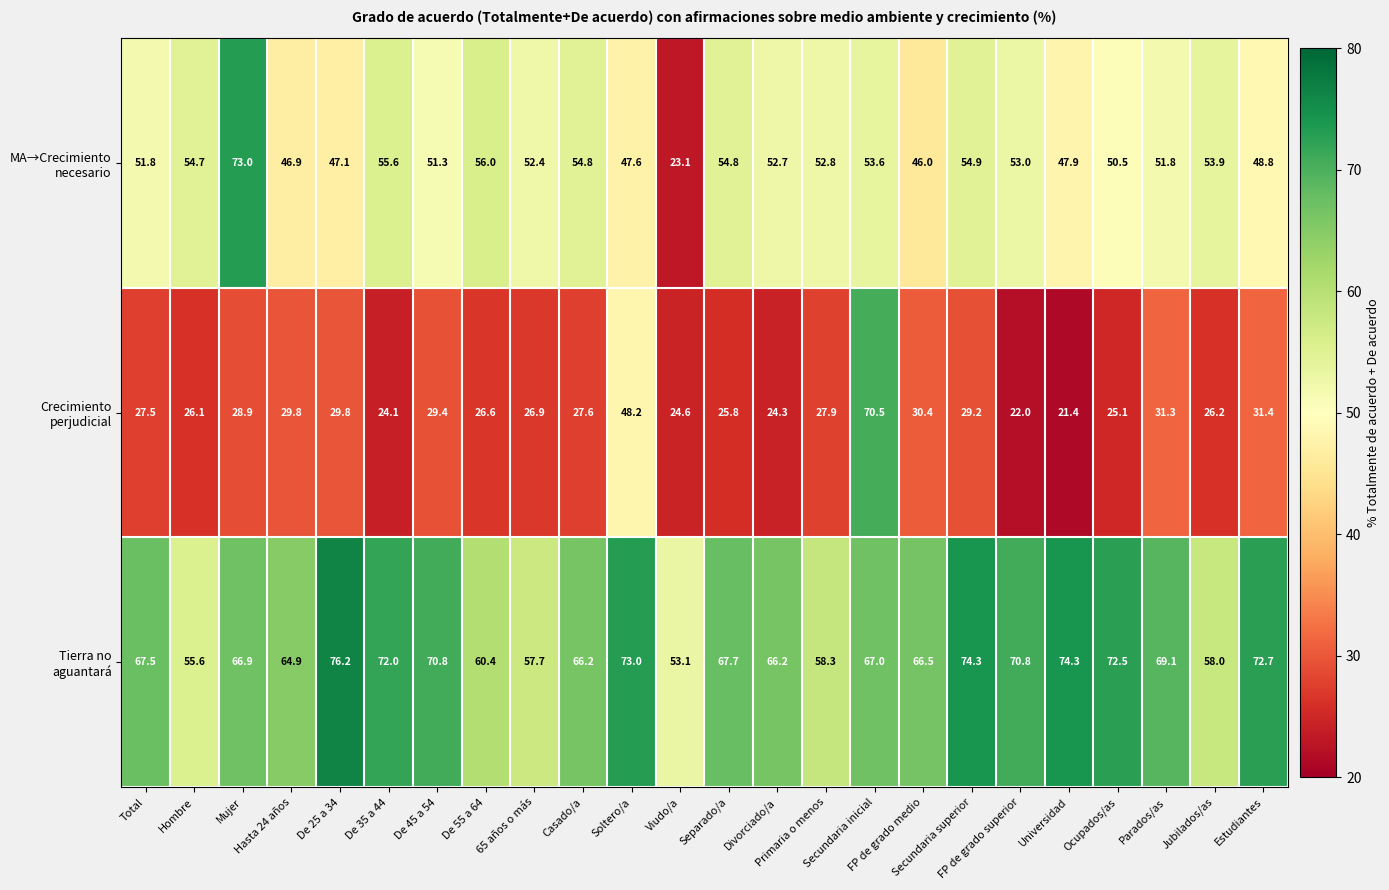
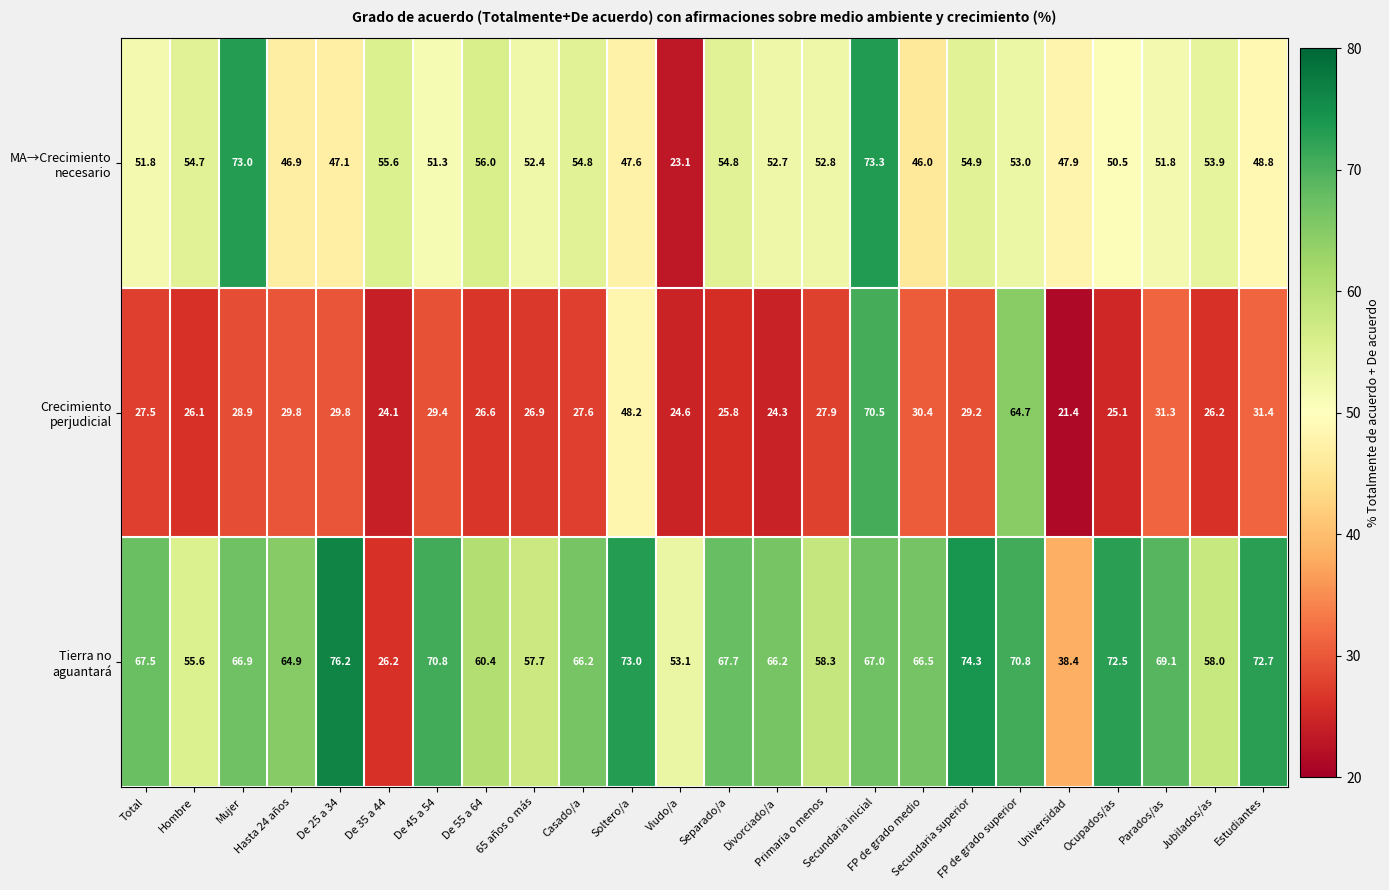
  {
    "MA→Crecimiento necesario": {
      "Total": 51.8,
      "Hombre": 54.7,
      "Mujer": 73.0,
      "Hasta 24 años": 46.9,
      "De 25 a 34": 47.1,
      "De 35 a 44": 55.6,
      "De 45 a 54": 51.3,
      "De 55 a 64": 56.0,
      "65 años o más": 52.4,
      "Casado/a": 54.8,
      "Soltero/a": 47.6,
      "Viudo/a": 23.1,
      "Separado/a": 54.8,
      "Divorciado/a": 52.7,
      "Primaria o menos": 52.8,
-     "Secundaria inicial": 53.6,
+     "Secundaria inicial": 73.3,
      "FP de grado medio": 46.0,
      "Secundaria superior": 54.9,
      "FP de grado superior": 53.0,
      "Universidad": 47.9,
      "Ocupados/as": 50.5,
      "Parados/as": 51.8,
      "Jubilados/as": 53.9,
      "Estudiantes": 48.8
    },
    "Crecimiento perjudicial": {
      "Total": 27.5,
      "Hombre": 26.1,
      "Mujer": 28.9,
      "Hasta 24 años": 29.8,
      "De 25 a 34": 29.8,
      "De 35 a 44": 24.1,
      "De 45 a 54": 29.4,
      "De 55 a 64": 26.6,
      "65 años o más": 26.9,
      "Casado/a": 27.6,
      "Soltero/a": 48.2,
      "Viudo/a": 24.6,
      "Separado/a": 25.8,
      "Divorciado/a": 24.3,
      "Primaria o menos": 27.9,
      "Secundaria inicial": 70.5,
      "FP de grado medio": 30.4,
      "Secundaria superior": 29.2,
-     "FP de grado superior": 22.0,
+     "FP de grado superior": 64.7,
      "Universidad": 21.4,
      "Ocupados/as": 25.1,
      "Parados/as": 31.3,
      "Jubilados/as": 26.2,
      "Estudiantes": 31.4
    },
    "Tierra no aguantará": {
      "Total": 67.5,
      "Hombre": 55.6,
      "Mujer": 66.9,
      "Hasta 24 años": 64.9,
      "De 25 a 34": 76.2,
-     "De 35 a 44": 72.0,
+     "De 35 a 44": 26.2,
      "De 45 a 54": 70.8,
      "De 55 a 64": 60.4,
      "65 años o más": 57.7,
      "Casado/a": 66.2,
      "Soltero/a": 73.0,
      "Viudo/a": 53.1,
      "Separado/a": 67.7,
      "Divorciado/a": 66.2,
      "Primaria o menos": 58.3,
      "Secundaria inicial": 67.0,
      "FP de grado medio": 66.5,
      "Secundaria superior": 74.3,
      "FP de grado superior": 70.8,
-     "Universidad": 74.3,
+     "Universidad": 38.4,
      "Ocupados/as": 72.5,
      "Parados/as": 69.1,
      "Jubilados/as": 58.0,
      "Estudiantes": 72.7
    }
  }
